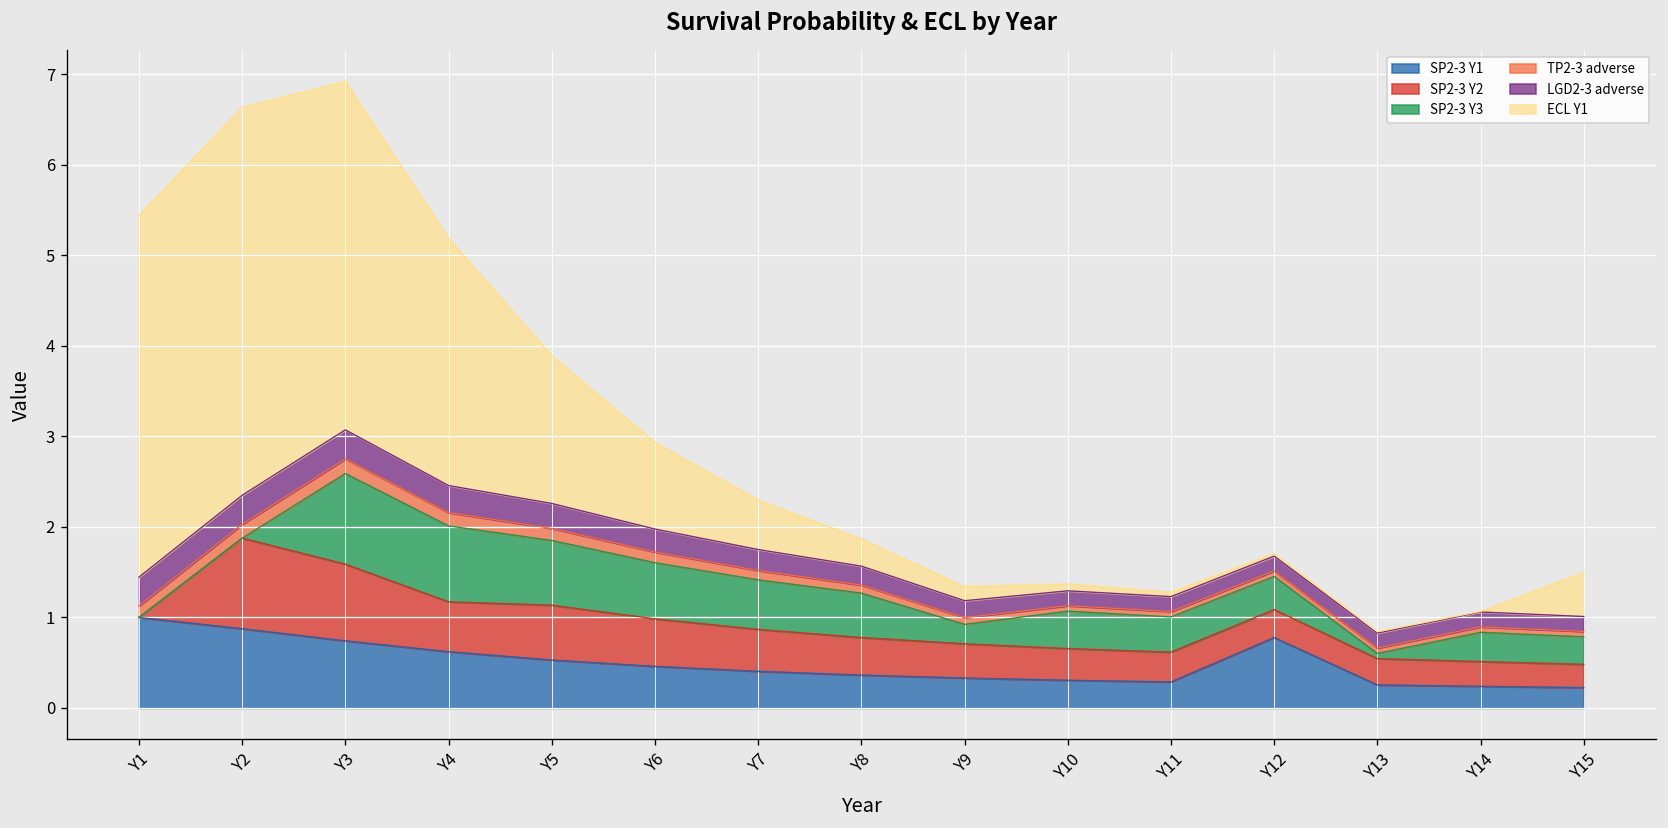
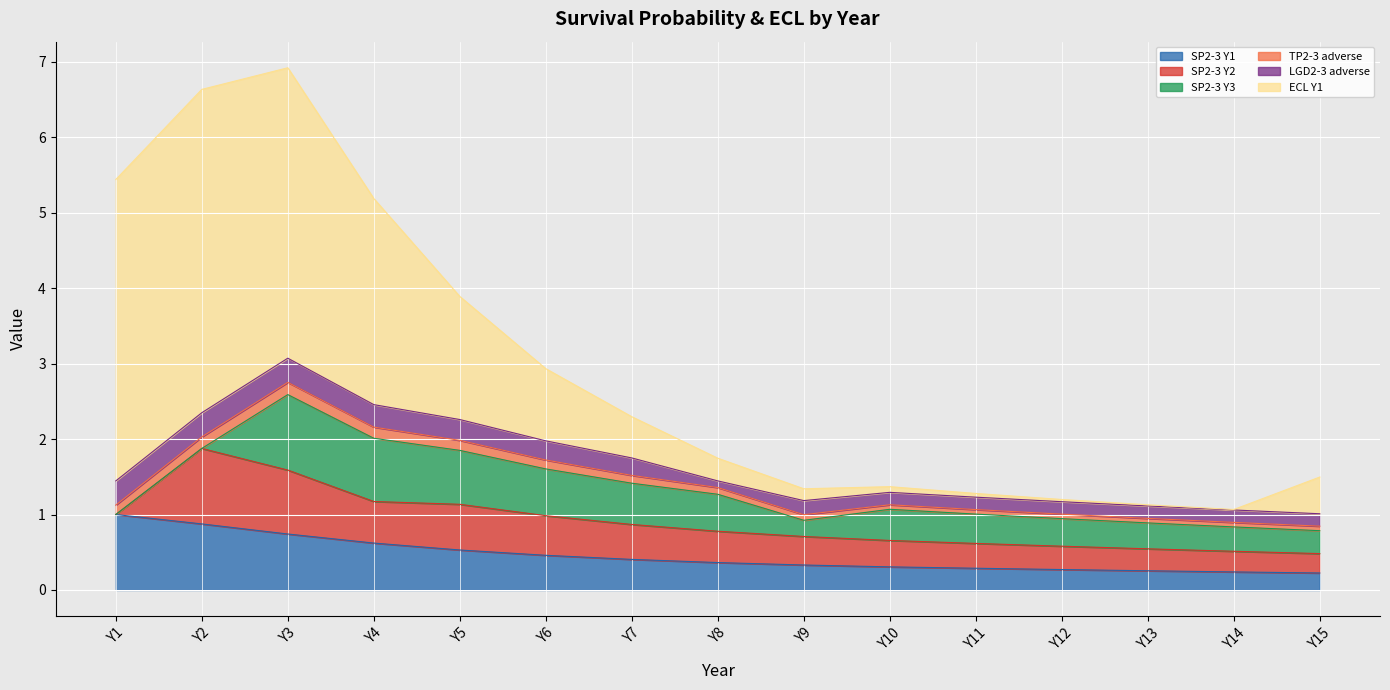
  {
    "SP2-3 Y1": {
      "Y2": 0.9,
      "Y3": 0.7,
      "Y4": 0.6,
      "Y5": 0.5,
      "Y6": 0.5,
      "Y7": 0.4,
      "Y8": 0.4,
      "Y9": 0.3,
      "Y10": 0.3,
      "Y11": 0.3,
-     "Y12": 0.8,
+     "Y12": 0.3,
      "Y13": 0.3,
      "Y14": 0.2,
      "Y15": 0.2
    },
    "SP2-3 Y2": {
      "Y3": 0.8,
      "Y4": 0.6,
      "Y5": 0.6,
      "Y6": 0.5,
      "Y7": 0.5,
      "Y8": 0.4,
      "Y9": 0.4,
      "Y10": 0.3,
      "Y11": 0.3,
      "Y12": 0.3,
      "Y13": 0.3,
      "Y14": 0.3,
      "Y15": 0.3
    },
    "SP2-3 Y3": {
      "Y3": 1.0,
      "Y4": 0.8,
      "Y5": 0.7,
      "Y6": 0.6,
      "Y7": 0.5,
      "Y8": 0.5,
      "Y9": 0.2,
      "Y10": 0.4,
      "Y11": 0.4,
      "Y12": 0.4,
-     "Y13": 0.1,
+     "Y13": 0.3,
      "Y14": 0.3,
      "Y15": 0.3
    },
    "TP2-3 adverse": {
      "Y1": 0.1,
      "Y2": 0.2,
      "Y3": 0.2,
      "Y4": 0.1,
      "Y5": 0.1,
      "Y6": 0.1,
      "Y7": 0.1,
      "Y8": 0.1,
      "Y9": 0.1,
      "Y10": 0.1,
      "Y11": 0.1,
      "Y12": 0.1,
      "Y13": 0.1,
      "Y14": 0.1,
      "Y15": 0.1
    },
    "LGD2-3 adverse": {
      "Y1": 0.3,
      "Y2": 0.3,
      "Y3": 0.3,
      "Y4": 0.3,
      "Y5": 0.3,
      "Y6": 0.3,
      "Y7": 0.2,
-     "Y8": 0.2,
+     "Y8": 0.1,
      "Y9": 0.2,
      "Y10": 0.2,
      "Y11": 0.2,
      "Y15": 0.2
    },
    "ECL Y1": {
      "Y1": 4.0,
      "Y2": 4.3,
      "Y3": 3.8,
      "Y4": 2.7,
      "Y5": 1.6,
      "Y6": 1.0,
      "Y7": 0.5,
      "Y8": 0.3,
      "Y9": 0.2,
      "Y10": 0.1,
      "Y11": 0.0,
      "Y15": 0.5
    }
  }
